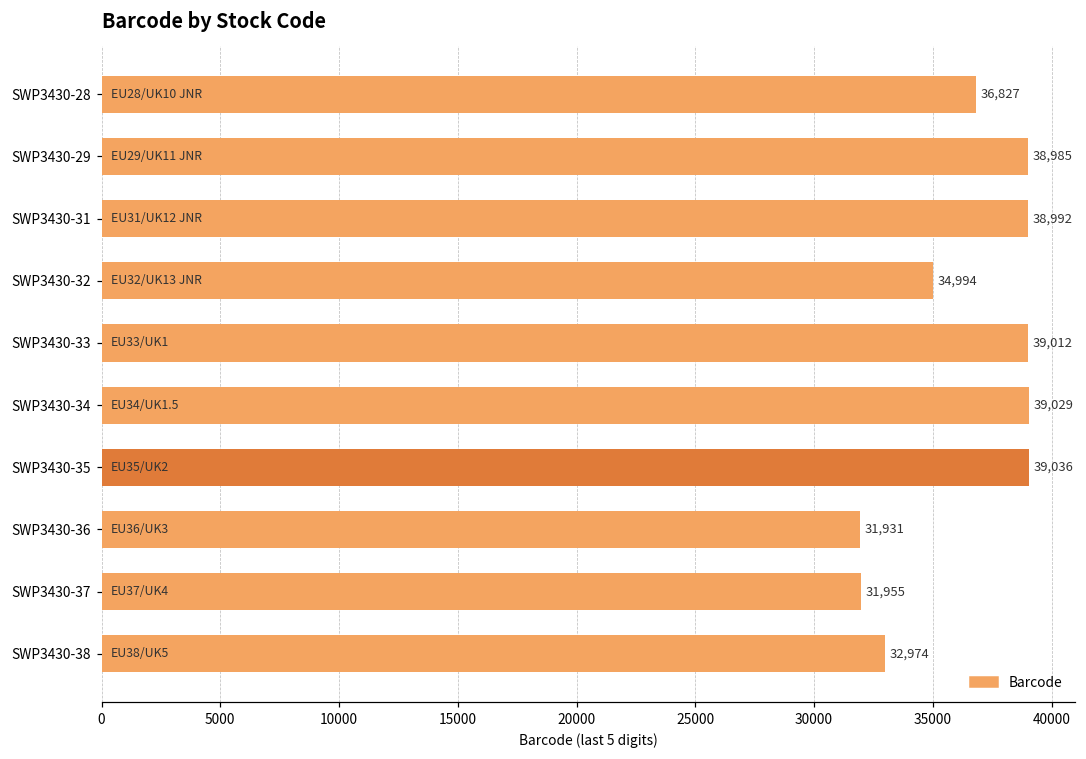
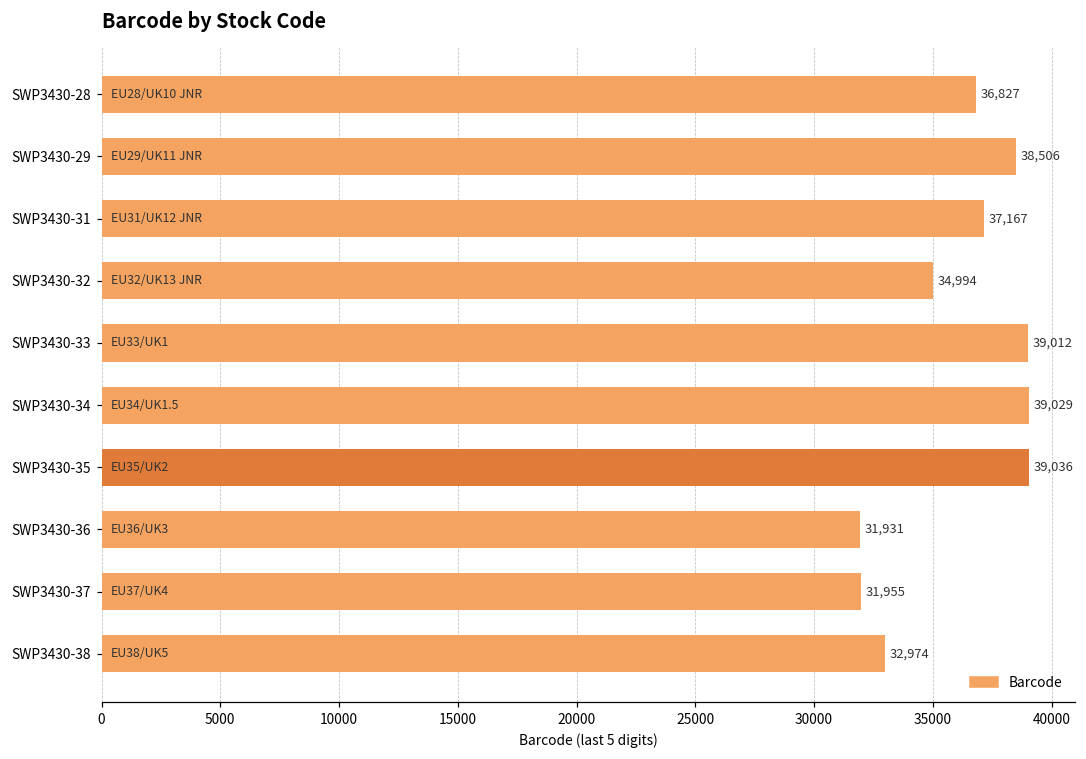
  {
    "SWP3430-28": "36,827",
-   "SWP3430-29": "38,985",
-   "SWP3430-31": "38,992",
+   "SWP3430-29": "38,506",
+   "SWP3430-31": "37,167",
    "SWP3430-32": "34,994",
    "SWP3430-33": "39,012",
    "SWP3430-34": "39,029",
    "SWP3430-35": "39,036",
    "SWP3430-36": "31,931",
    "SWP3430-37": "31,955",
    "SWP3430-38": "32,974"
  }
